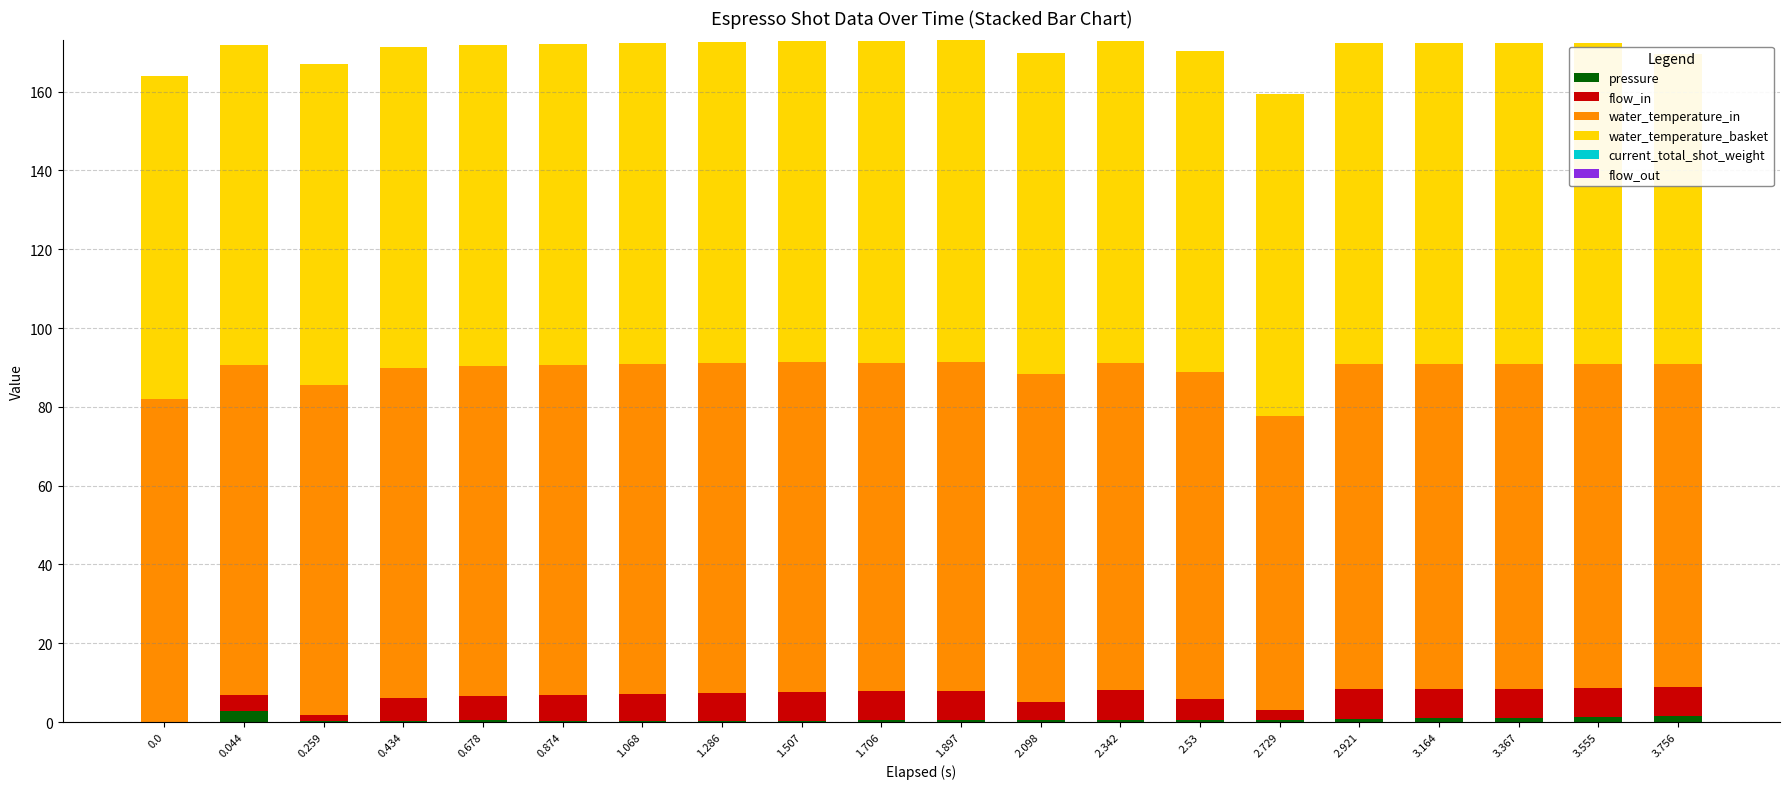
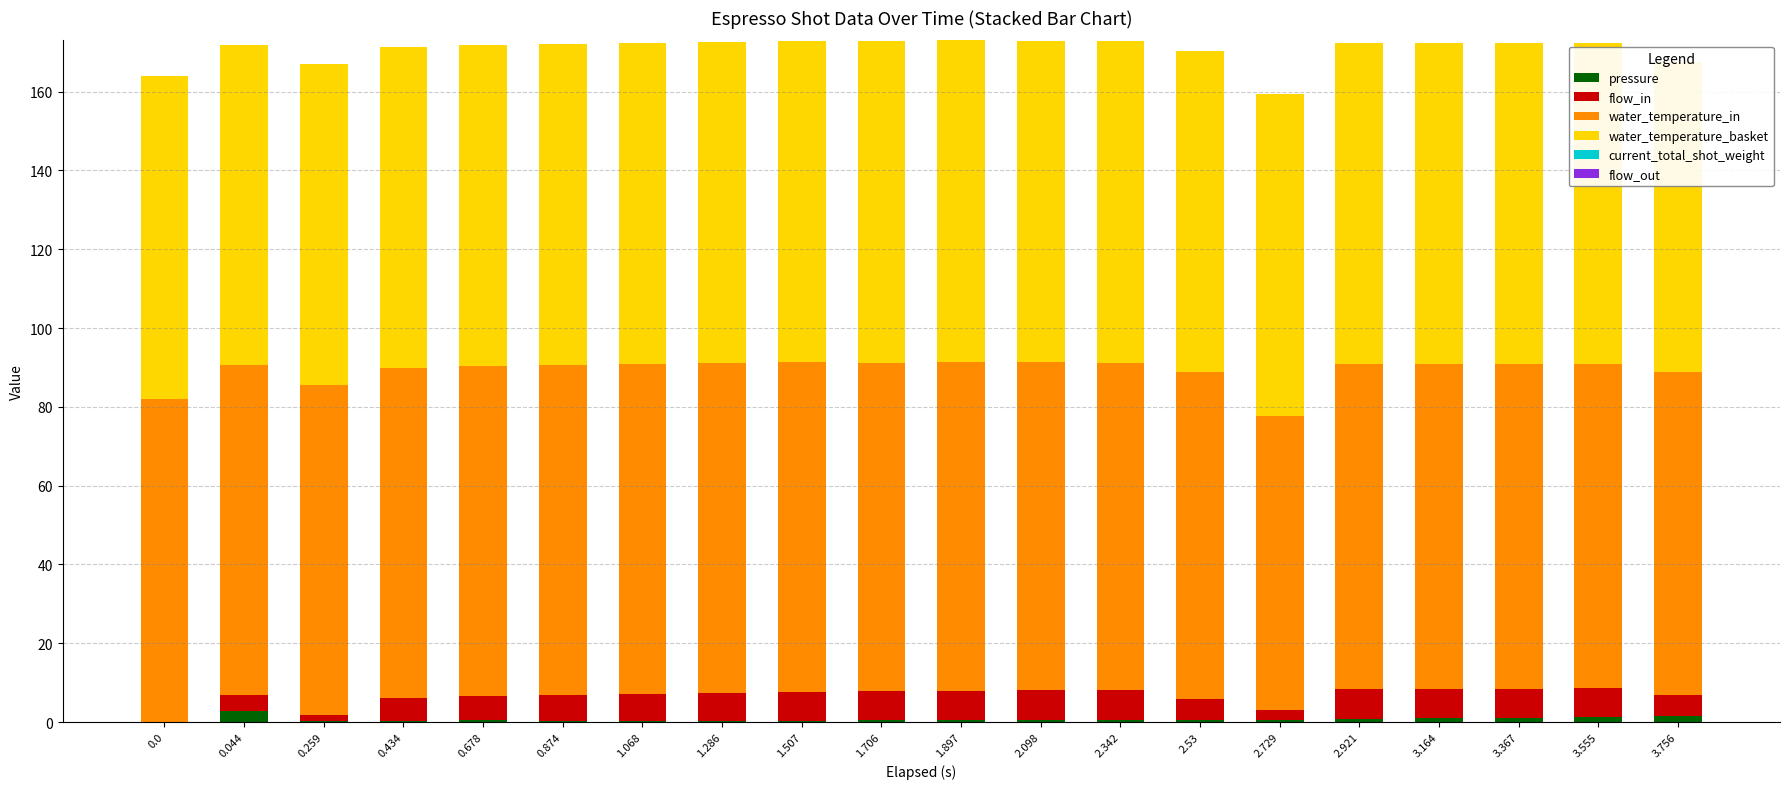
  {
    "pressure": {
      "0.0": 0,
      "0.044": 3,
      "2.729": 1,
      "2.921": 1,
      "3.164": 1,
      "3.367": 1,
      "3.555": 1,
      "3.756": 1
    },
    "flow_in": {
      "0.0": 0,
      "0.044": 4,
      "0.259": 2,
      "0.434": 6,
      "0.678": 6,
      "0.874": 7,
      "1.068": 7,
      "1.286": 7,
      "1.507": 7,
      "1.706": 7,
      "1.897": 8,
-     "2.098": 5,
+     "2.098": 8,
      "2.342": 8,
      "2.53": 5,
      "2.729": 3,
      "2.921": 7,
      "3.164": 7,
      "3.367": 7,
      "3.555": 7,
-     "3.756": 7
+     "3.756": 5
    },
    "water_temperature_in": {
      "0.0": 82,
      "0.044": 84,
      "0.259": 84,
      "0.434": 84,
      "0.678": 84,
      "0.874": 84,
      "1.068": 84,
      "1.286": 84,
      "1.507": 84,
      "1.706": 83,
      "1.897": 83,
      "2.098": 83,
      "2.342": 83,
      "2.53": 83,
      "2.729": 75,
      "2.921": 83,
      "3.164": 82,
      "3.367": 82,
      "3.555": 82,
      "3.756": 82
    }
  }
